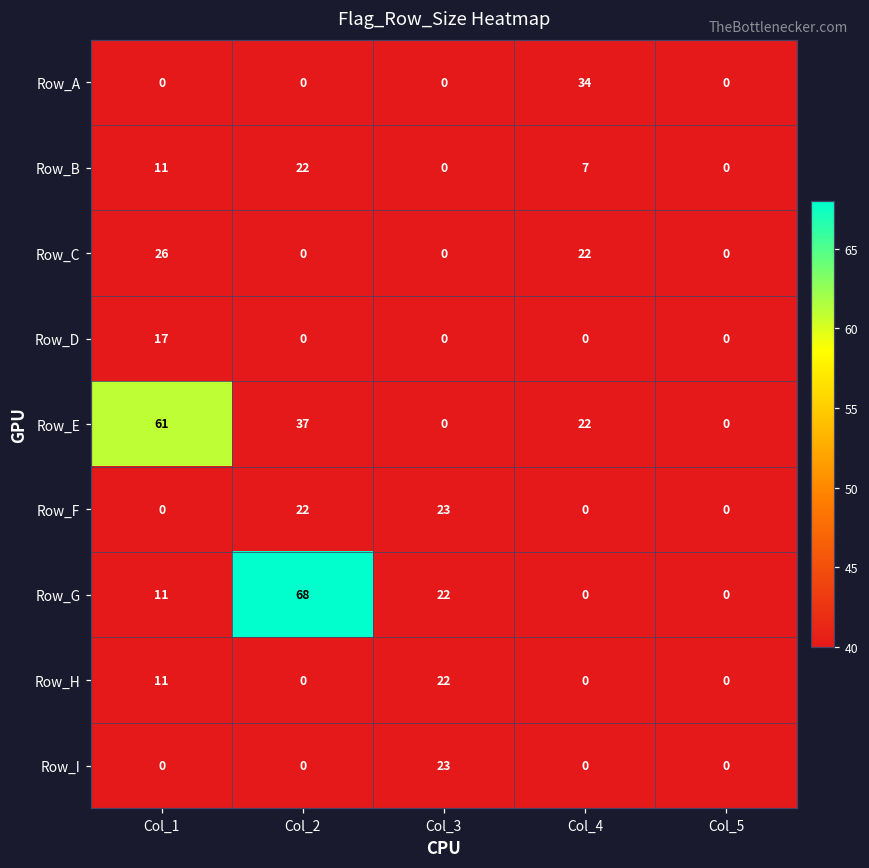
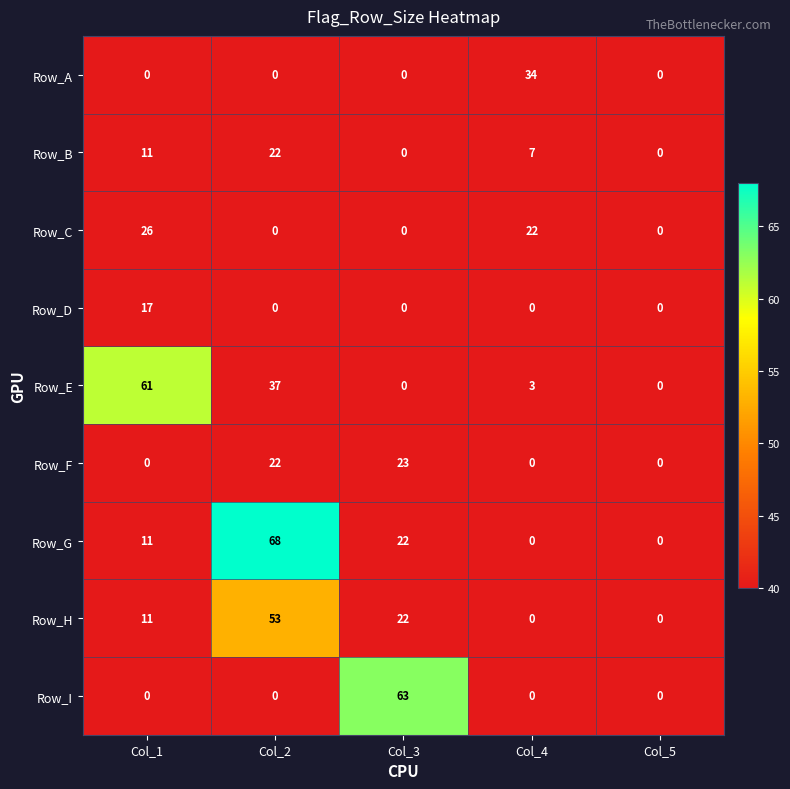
  {
    "Row_A": {
      "Col_1": 0,
      "Col_2": 0,
      "Col_3": 0,
      "Col_4": 34,
      "Col_5": 0
    },
    "Row_B": {
      "Col_1": 11,
      "Col_2": 22,
      "Col_3": 0,
      "Col_4": 7,
      "Col_5": 0
    },
    "Row_C": {
      "Col_1": 26,
      "Col_2": 0,
      "Col_3": 0,
      "Col_4": 22,
      "Col_5": 0
    },
    "Row_D": {
      "Col_1": 17,
      "Col_2": 0,
      "Col_3": 0,
      "Col_4": 0,
      "Col_5": 0
    },
    "Row_E": {
      "Col_1": 61,
      "Col_2": 37,
      "Col_3": 0,
-     "Col_4": 22,
+     "Col_4": 3,
      "Col_5": 0
    },
    "Row_F": {
      "Col_1": 0,
      "Col_2": 22,
      "Col_3": 23,
      "Col_4": 0,
      "Col_5": 0
    },
    "Row_G": {
      "Col_1": 11,
      "Col_2": 68,
      "Col_3": 22,
      "Col_4": 0,
      "Col_5": 0
    },
    "Row_H": {
      "Col_1": 11,
-     "Col_2": 0,
+     "Col_2": 53,
      "Col_3": 22,
      "Col_4": 0,
      "Col_5": 0
    },
    "Row_I": {
      "Col_1": 0,
      "Col_2": 0,
-     "Col_3": 23,
+     "Col_3": 63,
      "Col_4": 0,
      "Col_5": 0
    }
  }
